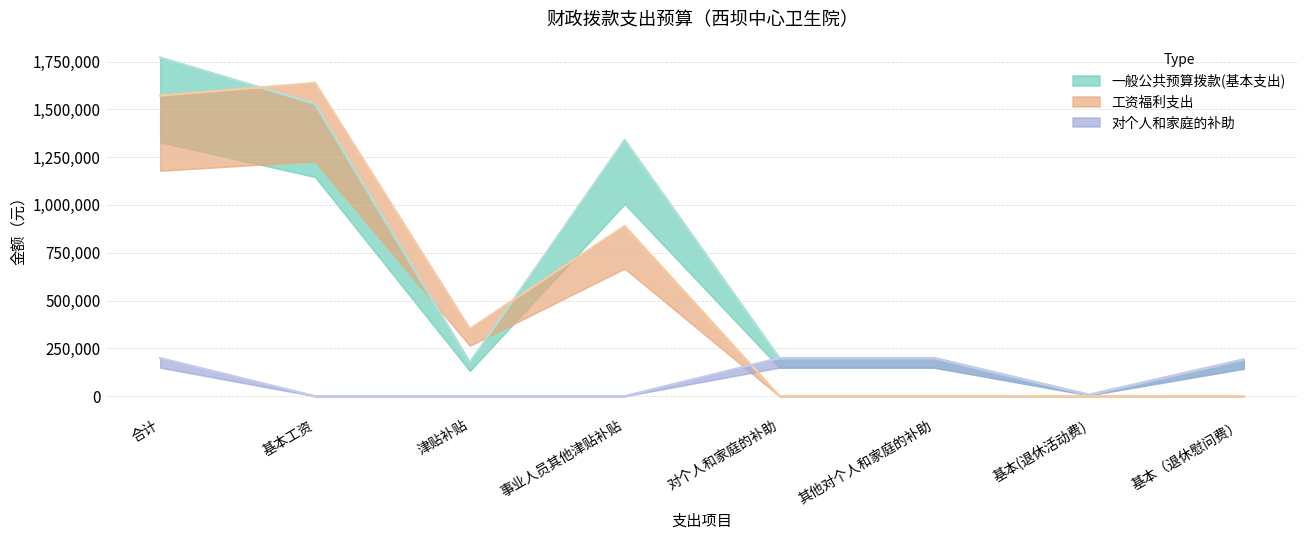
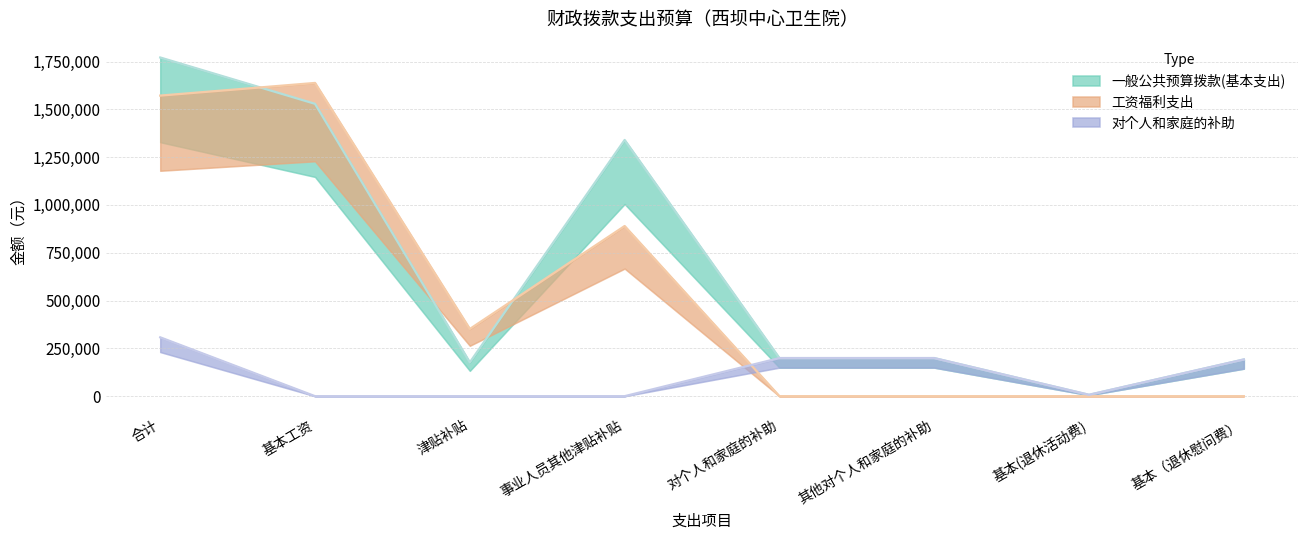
  {
    "一般公共预算拨款(基本支出)": {
      "合计": "1,770,000",
      "基本工资": "1,530,000",
      "津贴补贴": "180,000",
      "事业人员其他津贴补贴": "1,340,000"
    },
    "工资福利支出": {
      "合计": "1,570,000",
      "基本工资": "1,640,000",
      "津贴补贴": "350,000",
      "事业人员其他津贴补贴": "890,000",
      "对个人和家庭的补助": "0",
      "其他对个人和家庭的补助": "0",
      "基本（退休慰问费）": "0"
    },
    "对个人和家庭的补助": {
-     "合计": "200,000",
+     "合计": "310,000",
      "基本工资": "0",
      "津贴补贴": "0",
      "事业人员其他津贴补贴": "0"
    }
  }
